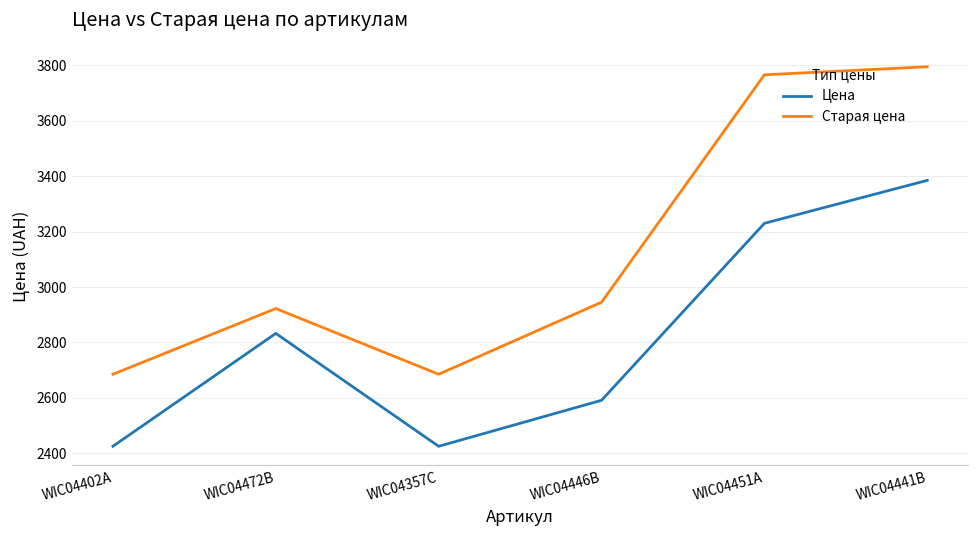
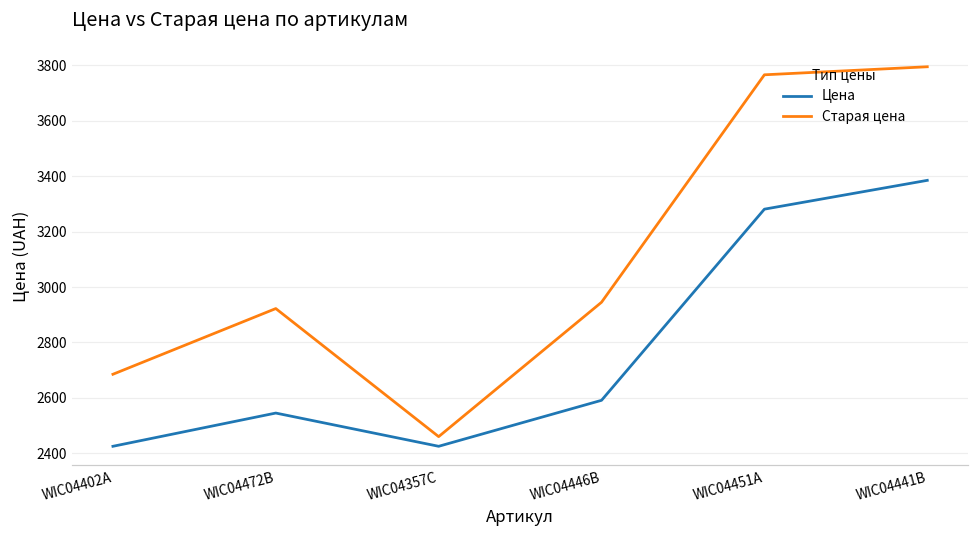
  {
    "Цена": {
      "WIC04402A": 2430,
-     "WIC04472В": 2830,
+     "WIC04472В": 2550,
      "WIC04357С": 2430,
      "WIC04446В": 2590,
-     "WIC04451A": 3230,
+     "WIC04451A": 3280,
      "WIC04441В": 3390
    },
    "Старая цена": {
      "WIC04402A": 2690,
      "WIC04472В": 2920,
-     "WIC04357С": 2690,
+     "WIC04357С": 2460,
      "WIC04446В": 2950,
      "WIC04451A": 3770,
      "WIC04441В": 3800
    }
  }
